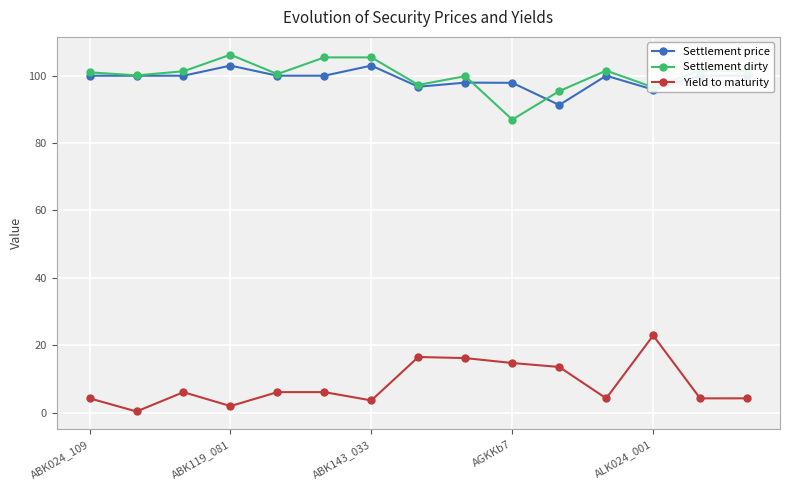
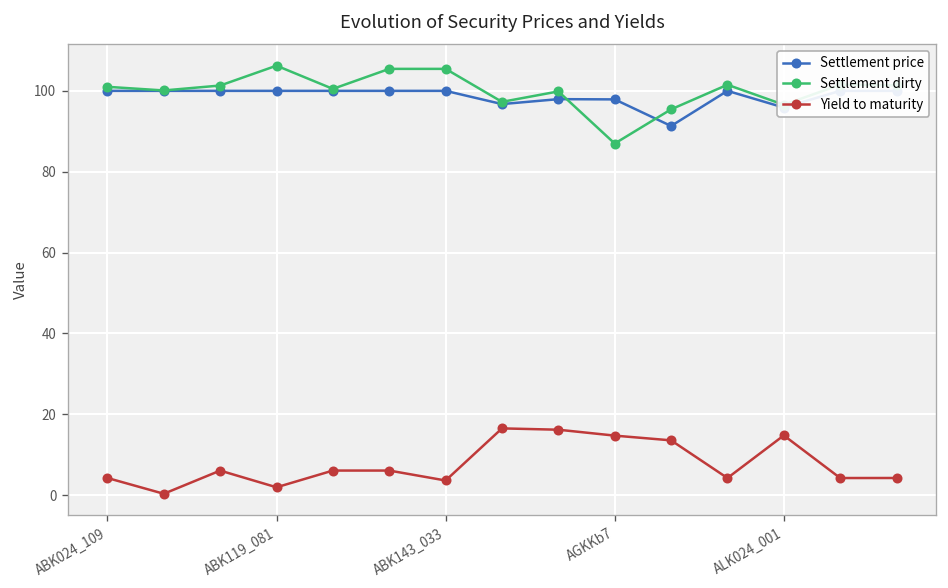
  {
    "Settlement price": {
      "ABK024_109": 100,
-     "ABK119_081": 103,
-     "ABK143_033": 103,
+     "ABK119_081": 100,
+     "ABK143_033": 100,
      "AGKKb7": 98
    },
    "Settlement dirty": {
      "ABK024_109": 101,
      "ABK119_081": 106,
      "ABK143_033": 105,
      "AGKKb7": 87
    },
    "Yield to maturity": {
      "ABK024_109": 4,
      "ABK119_081": 2,
      "ABK143_033": 4,
      "AGKKb7": 15,
-     "ALK024_001": 23
+     "ALK024_001": 15
    }
  }
